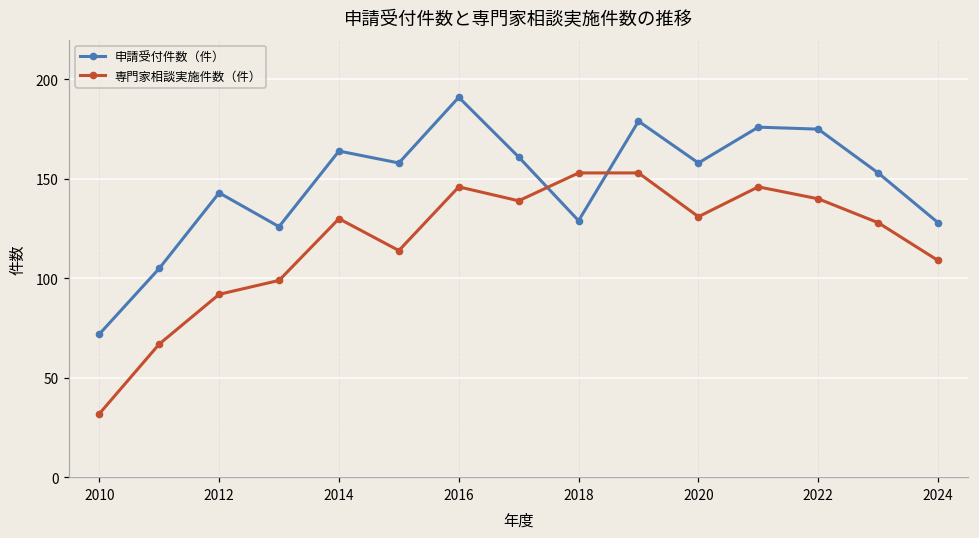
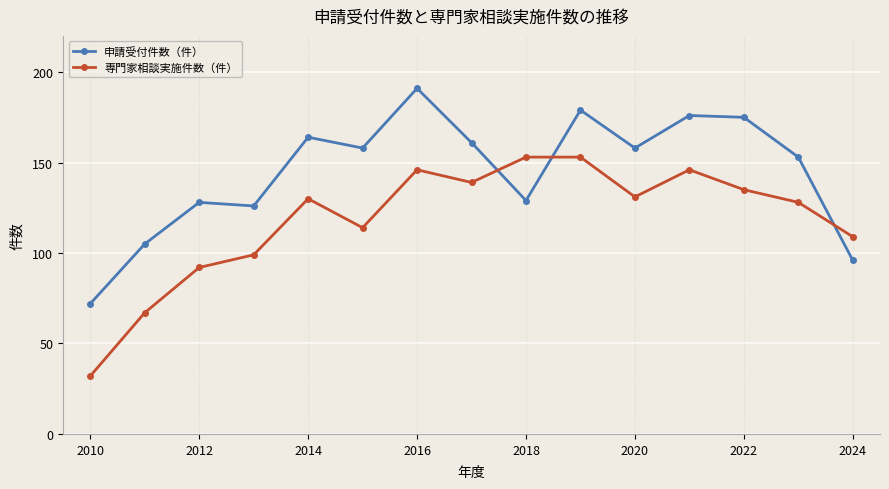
  {
    "申請受付件数（件）": {
      "2010": 72,
-     "2012": 143,
+     "2012": 128,
      "2014": 164,
      "2016": 191,
      "2018": 129,
      "2020": 158,
      "2022": 175,
-     "2024": 128
+     "2024": 96
    },
    "専門家相談実施件数（件）": {
      "2010": 32,
      "2012": 92,
      "2014": 130,
      "2016": 146,
      "2018": 153,
      "2020": 131,
-     "2022": 140,
+     "2022": 135,
      "2024": 109
    }
  }
